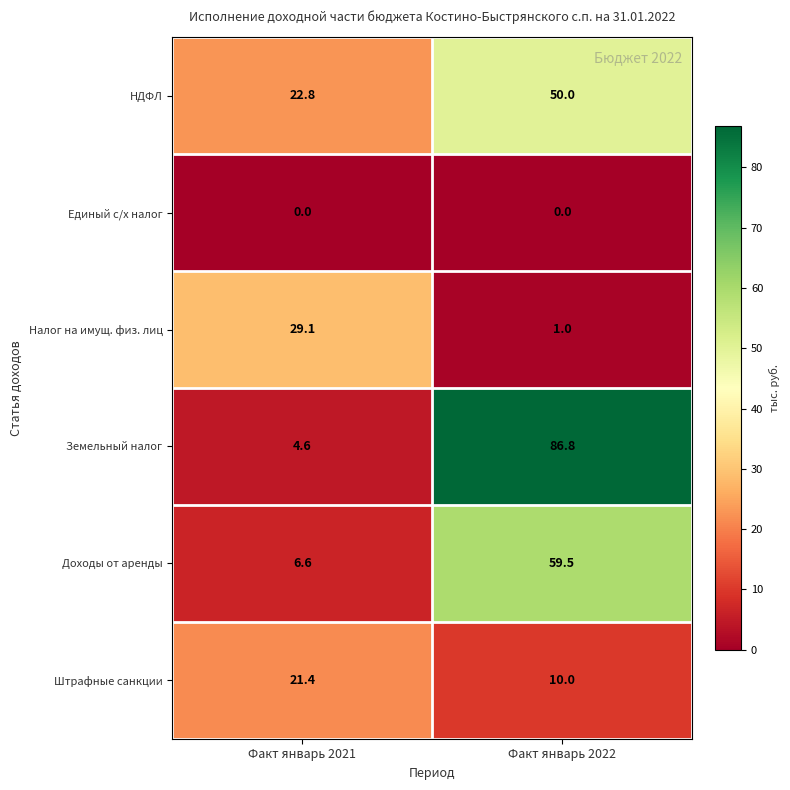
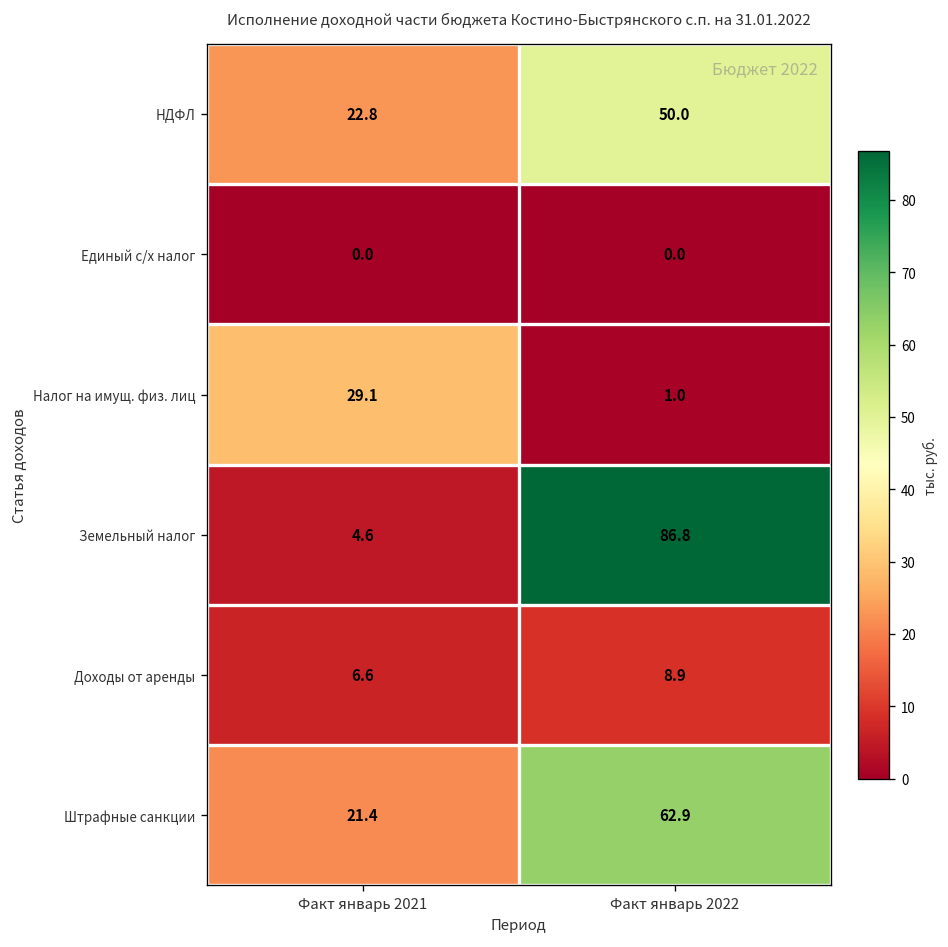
  {
    "НДФЛ": {
      "Факт январь 2021": 22.8
    },
    "Единый с/х налог": {
      "Факт январь 2021": 0.0,
      "Факт январь 2022": 0.0
    },
    "Налог на имущ. физ. лиц": {
      "Факт январь 2021": 29.1,
      "Факт январь 2022": 1.0
    },
    "Земельный налог": {
      "Факт январь 2021": 4.6,
      "Факт январь 2022": 86.8
    },
    "Доходы от аренды": {
      "Факт январь 2021": 6.6,
-     "Факт январь 2022": 59.5
+     "Факт январь 2022": 8.9
    },
    "Штрафные санкции": {
      "Факт январь 2021": 21.4,
-     "Факт январь 2022": 10.0
+     "Факт январь 2022": 62.9
    }
  }
